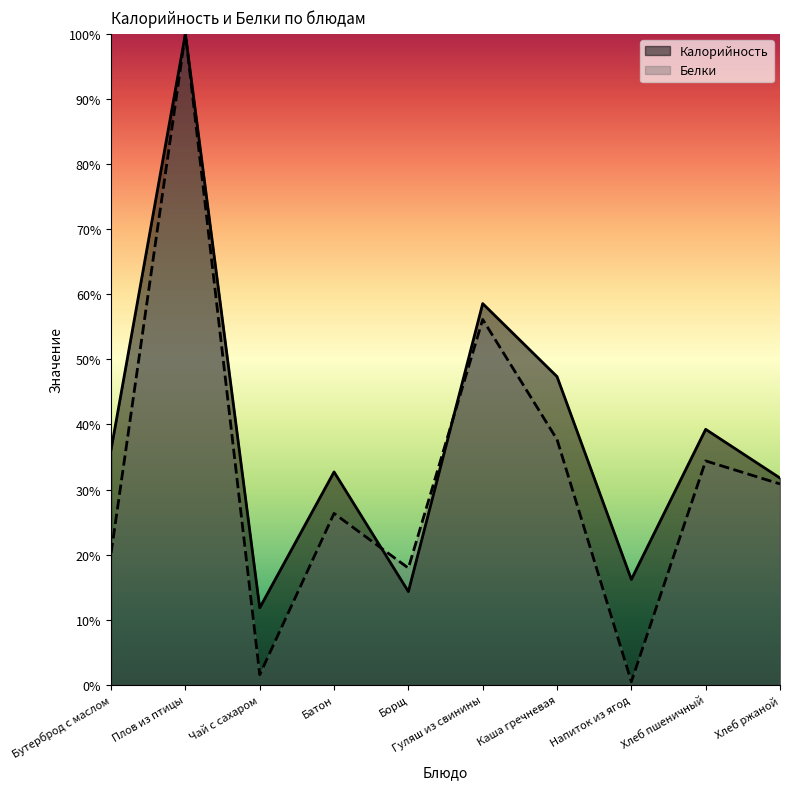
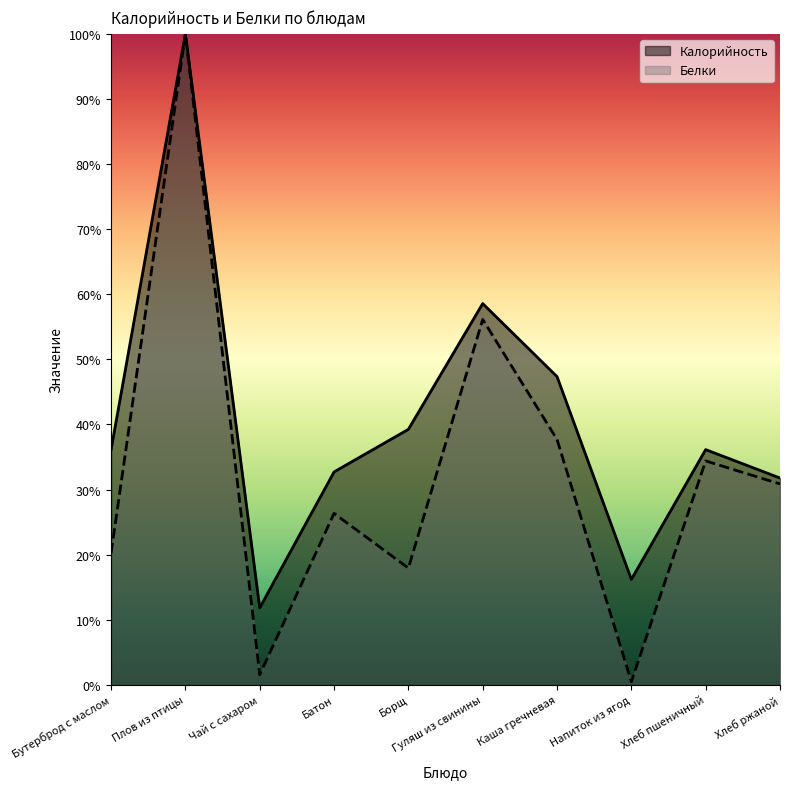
  {
    "Калорийность": {
      "Бутерброд с маслом": "36%",
      "Чай с сахаром": "12%",
      "Батон": "33%",
-     "Борщ": "14%",
+     "Борщ": "39%",
      "Гуляш из свинины": "59%",
      "Каша гречневая": "47%",
      "Напиток из ягод": "16%",
-     "Хлеб пшеничный": "39%",
+     "Хлеб пшеничный": "36%",
      "Хлеб ржаной": "32%"
    },
    "Белки": {
      "Бутерброд с маслом": "20%",
      "Чай с сахаром": "2%",
      "Батон": "26%",
      "Борщ": "18%",
      "Гуляш из свинины": "56%",
      "Каша гречневая": "38%",
      "Напиток из ягод": "0%",
      "Хлеб пшеничный": "34%",
      "Хлеб ржаной": "31%"
    }
  }
